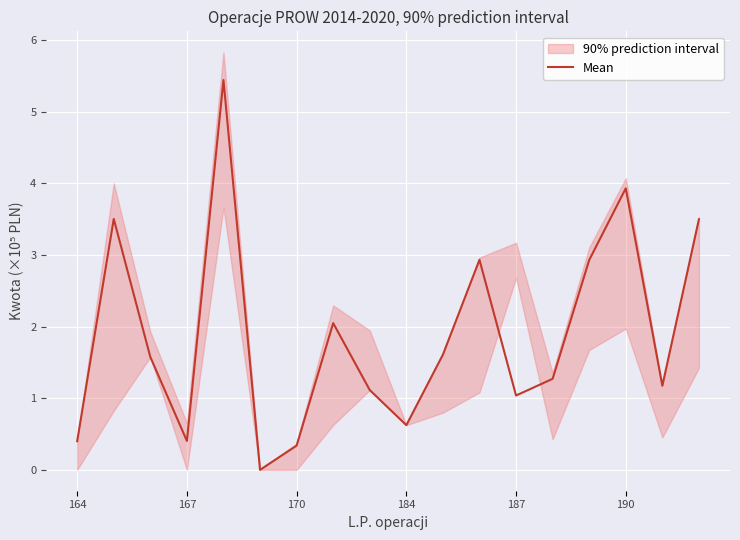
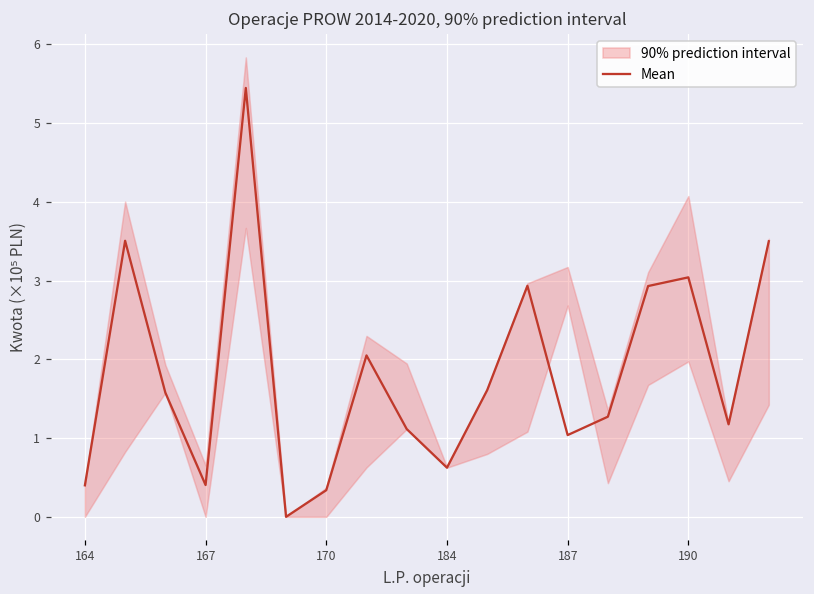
  {
    "Mean": {
      "167": 0.4,
      "187": 1.0,
-     "190": 3.9
+     "190": 3.0
    },
    "90% prediction interval": {
      "167": 0.7
    }
  }
